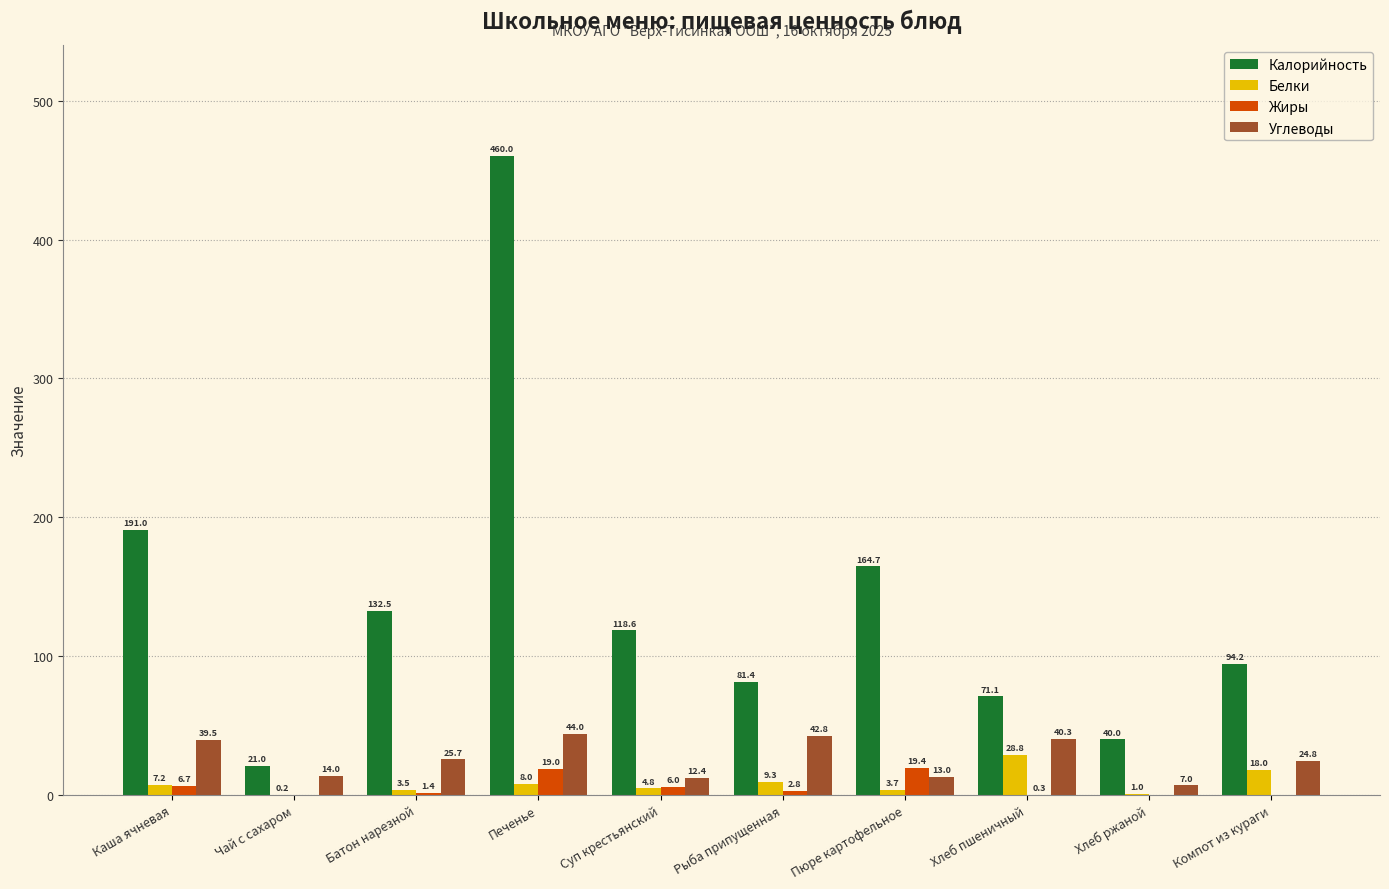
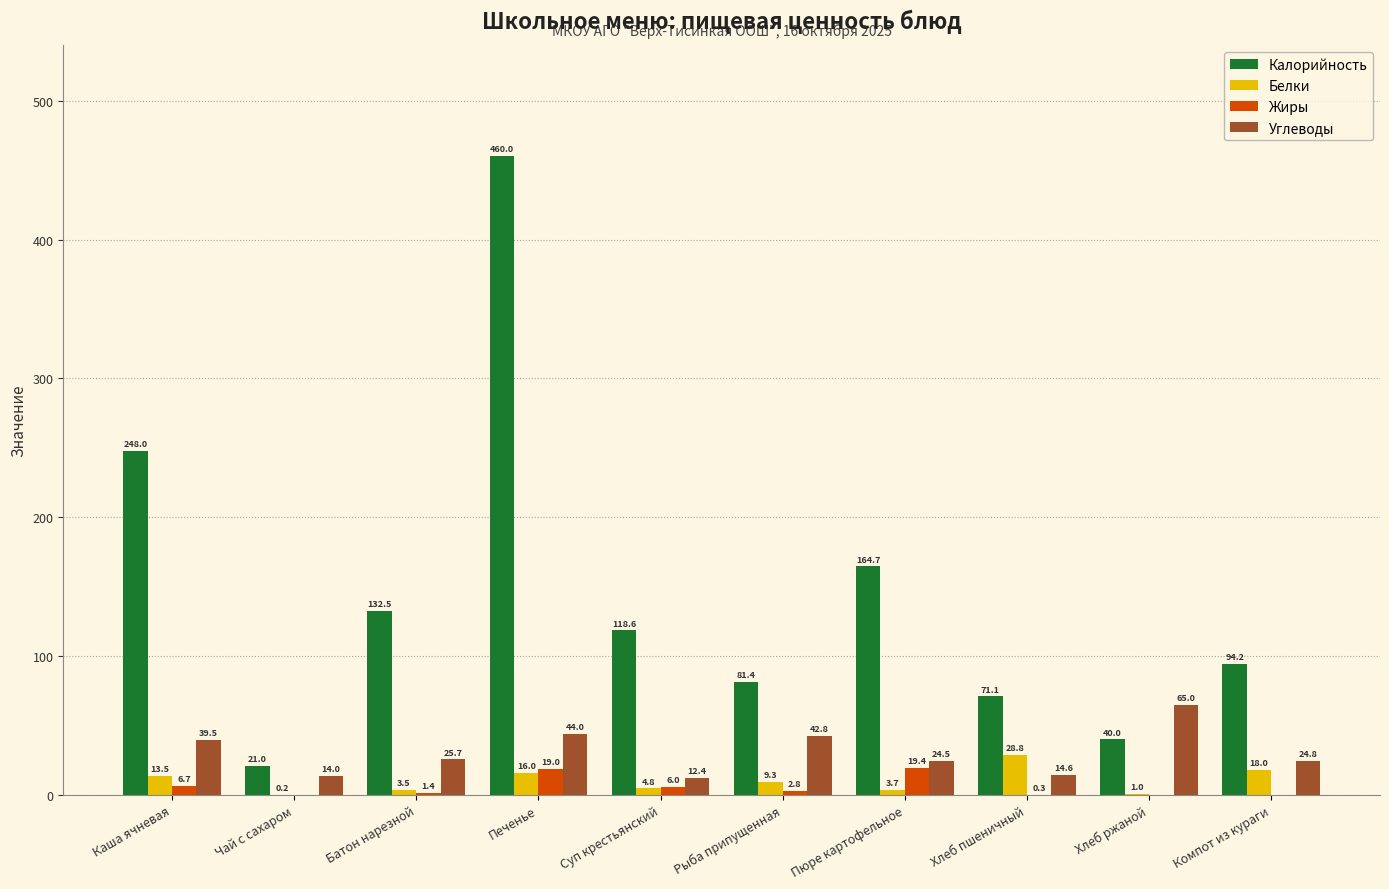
  {
    "Калорийность": {
-     "Каша ячневая": 191.0,
+     "Каша ячневая": 248.0,
      "Чай с сахаром": 21.0,
      "Батон нарезной": 132.5,
      "Печенье": 460.0,
      "Суп крестьянский": 118.6,
      "Рыба припущенная": 81.4,
      "Пюре картофельное": 164.7,
      "Хлеб пшеничный": 71.1,
      "Хлеб ржаной": 40.0,
      "Компот из кураги": 94.2
    },
    "Белки": {
-     "Каша ячневая": 7.2,
+     "Каша ячневая": 13.5,
      "Чай с сахаром": 0.2,
      "Батон нарезной": 3.5,
-     "Печенье": 8.0,
+     "Печенье": 16.0,
      "Суп крестьянский": 4.8,
      "Рыба припущенная": 9.3,
      "Пюре картофельное": 3.7,
      "Хлеб пшеничный": 28.8,
      "Хлеб ржаной": 1.0,
      "Компот из кураги": 18.0
    },
    "Жиры": {
      "Каша ячневая": 6.7,
      "Батон нарезной": 1.4,
      "Печенье": 19.0,
      "Суп крестьянский": 6.0,
      "Рыба припущенная": 2.8,
      "Пюре картофельное": 19.4,
      "Хлеб пшеничный": 0.3
    },
    "Углеводы": {
      "Каша ячневая": 39.5,
      "Чай с сахаром": 14.0,
      "Батон нарезной": 25.7,
      "Печенье": 44.0,
      "Суп крестьянский": 12.4,
      "Рыба припущенная": 42.8,
-     "Пюре картофельное": 13.0,
-     "Хлеб пшеничный": 40.3,
-     "Хлеб ржаной": 7.0,
+     "Пюре картофельное": 24.5,
+     "Хлеб пшеничный": 14.6,
+     "Хлеб ржаной": 65.0,
      "Компот из кураги": 24.8
    }
  }
